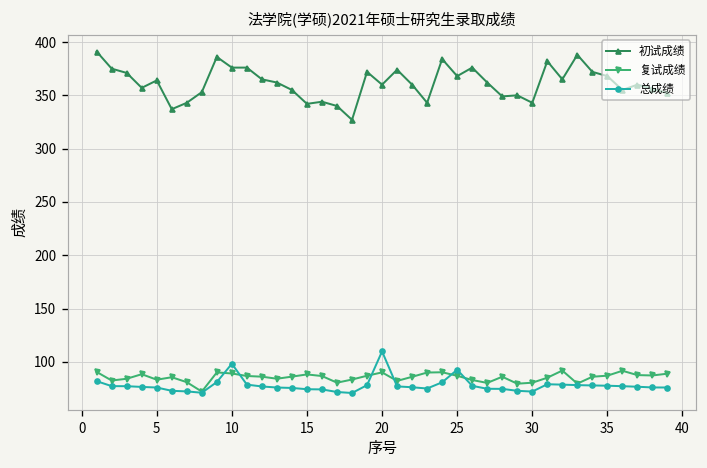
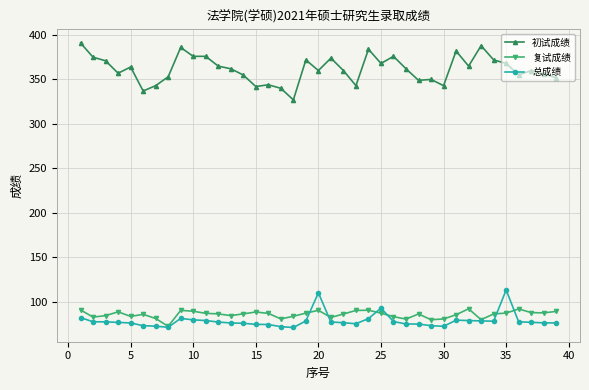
  {
    "总成绩": {
      "5": 80,
-     "10": 100,
+     "10": 80,
      "15": 70,
      "20": 110,
      "25": 90,
      "30": 70,
-     "35": 80
+     "35": 110
    }
  }
